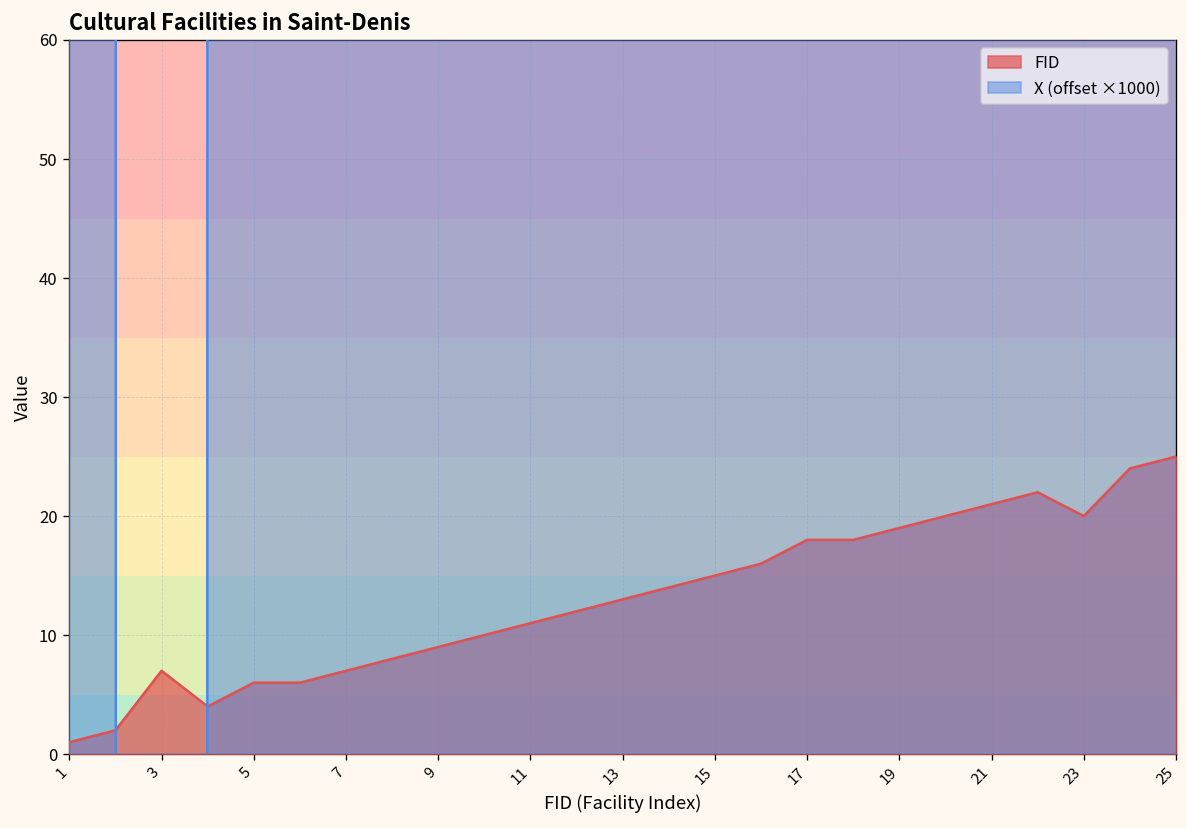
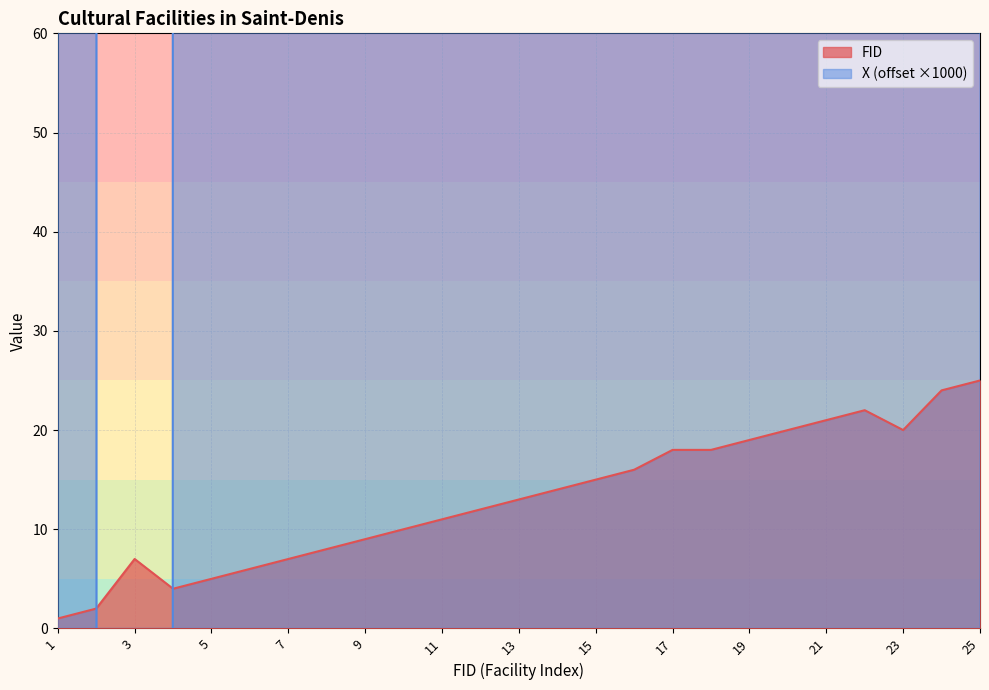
  {
    "FID": {
      "1": 1,
      "3": 7,
-     "5": 6,
+     "5": 5,
      "7": 7,
      "9": 9,
      "11": 11,
      "13": 13,
      "15": 15,
      "17": 18,
      "19": 19,
      "21": 21,
      "23": 20,
      "25": 25
    }
  }
